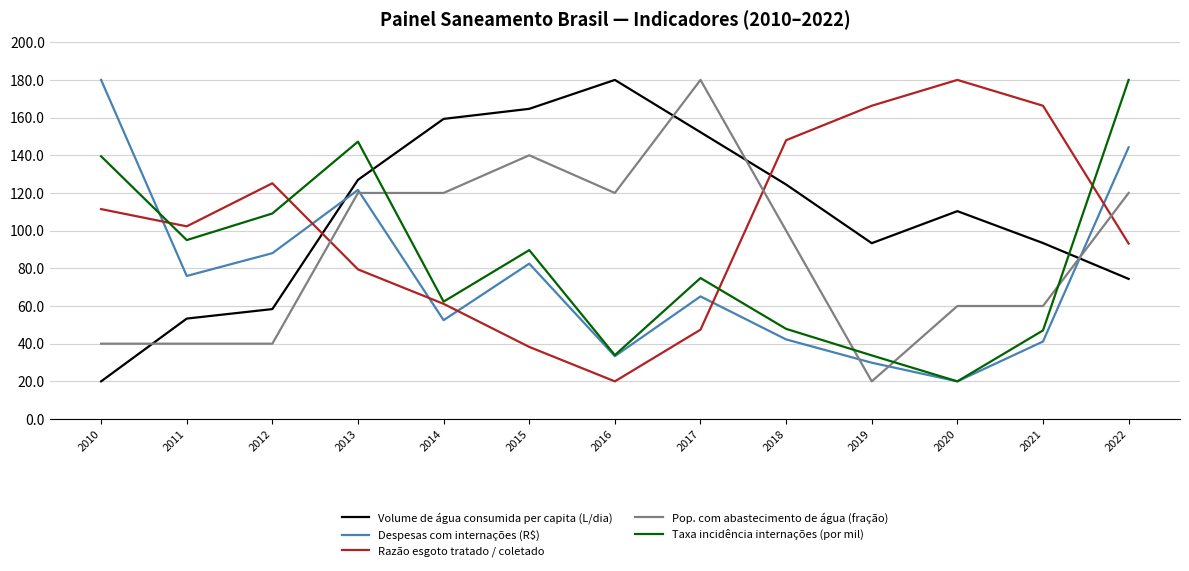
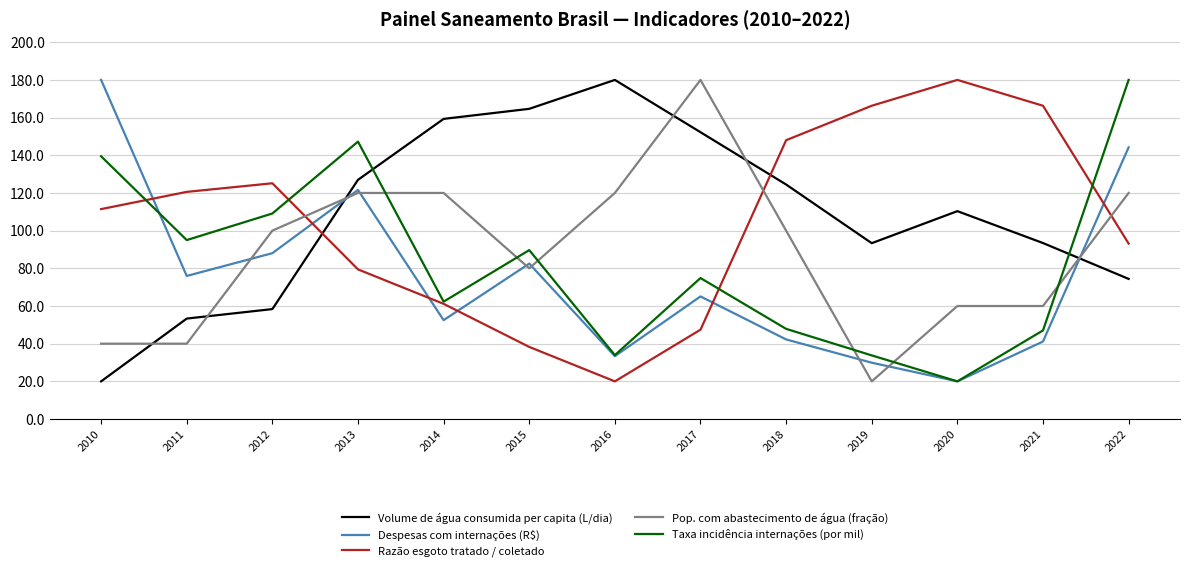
  {
    "Volume de água consumida per capita (L/dia)": {
      "2010": 20,
      "2011": 53,
      "2012": 58,
      "2013": 127,
      "2014": 159,
      "2015": 165,
      "2016": 180,
      "2017": 152,
      "2018": 124,
      "2019": 93,
      "2020": 110,
      "2021": 93,
      "2022": 74
    },
    "Despesas com internações (R$)": {
      "2010": 180,
      "2011": 76,
      "2012": 88,
      "2013": 122,
      "2014": 52,
      "2015": 82,
      "2017": 65,
      "2018": 42,
      "2019": 30,
      "2021": 41,
      "2022": 144
    },
    "Razão esgoto tratado / coletado": {
      "2010": 111,
-     "2011": 102,
+     "2011": 121,
      "2012": 125,
      "2013": 79,
      "2015": 38,
      "2016": 20,
      "2017": 47,
      "2018": 148,
      "2019": 166,
      "2020": 180,
      "2021": 166,
      "2022": 93
    },
    "Pop. com abastecimento de água (fração)": {
      "2010": 40,
      "2011": 40,
-     "2012": 40,
+     "2012": 100,
      "2013": 120,
      "2014": 120,
-     "2015": 140,
+     "2015": 80,
      "2016": 120,
      "2017": 180,
      "2018": 100,
      "2019": 20,
      "2020": 60,
      "2021": 60,
      "2022": 120
    },
    "Taxa incidência internações (por mil)": {
      "2010": 139,
      "2011": 95,
      "2012": 109,
      "2013": 147,
      "2015": 90,
      "2017": 75,
      "2018": 48,
      "2019": 34,
      "2021": 47,
      "2022": 180
    }
  }
